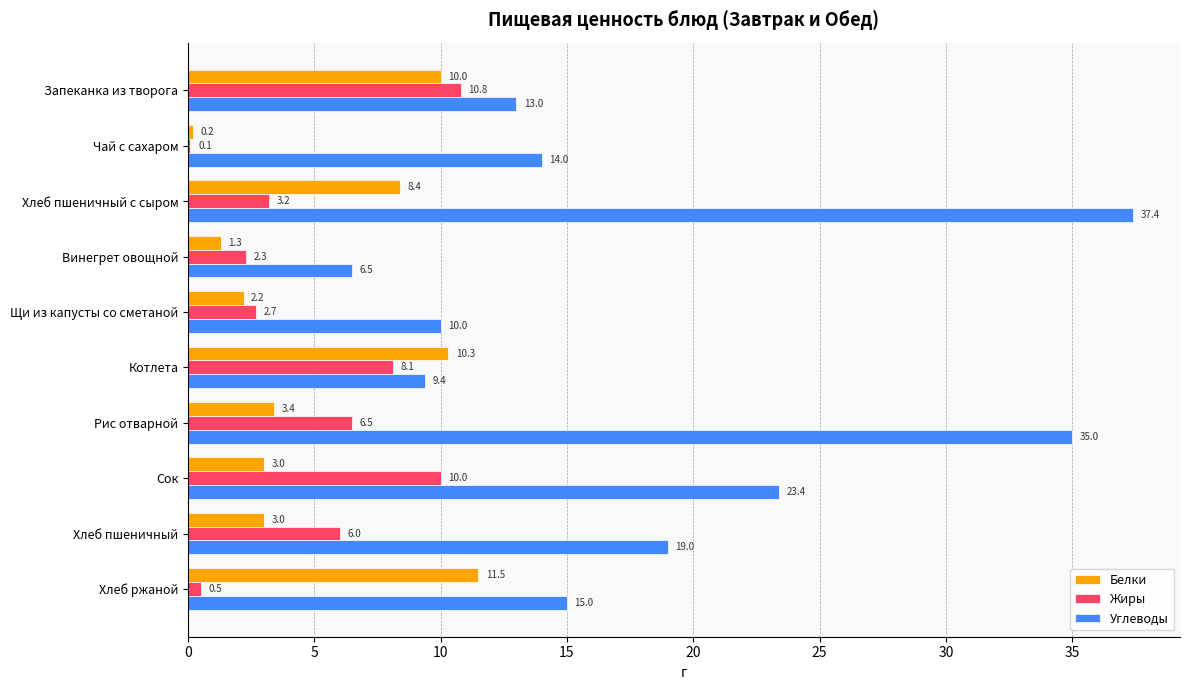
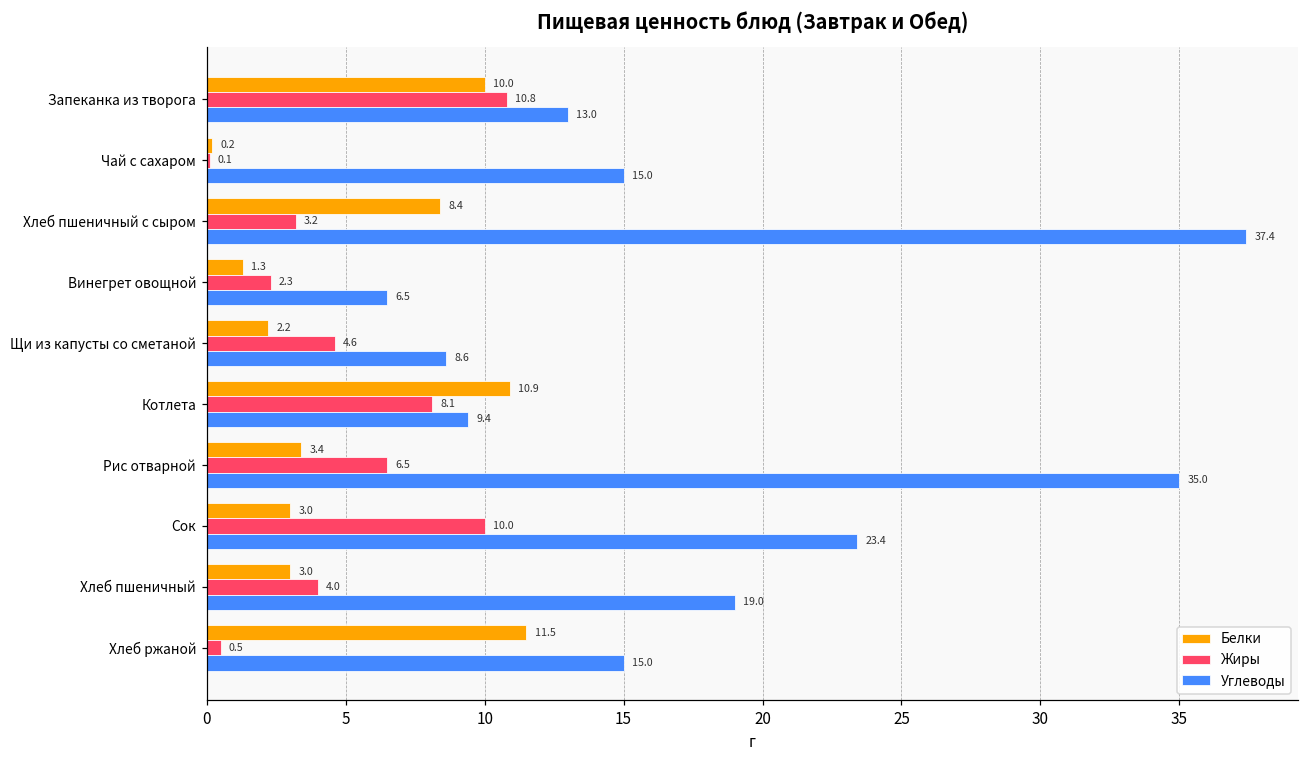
  {
    "Белки": {
      "Запеканка из творога": 10.0,
      "Чай с сахаром": 0.2,
      "Хлеб пшеничный с сыром": 8.4,
      "Винегрет овощной": 1.3,
      "Щи из капусты со сметаной": 2.2,
-     "Котлета": 10.3,
+     "Котлета": 10.9,
      "Рис отварной": 3.4,
      "Сок": 3.0,
      "Хлеб пшеничный": 3.0,
      "Хлеб ржаной": 11.5
    },
    "Жиры": {
      "Запеканка из творога": 10.8,
      "Чай с сахаром": 0.1,
      "Хлеб пшеничный с сыром": 3.2,
      "Винегрет овощной": 2.3,
-     "Щи из капусты со сметаной": 2.7,
+     "Щи из капусты со сметаной": 4.6,
      "Котлета": 8.1,
      "Рис отварной": 6.5,
      "Сок": 10.0,
-     "Хлеб пшеничный": 6.0,
+     "Хлеб пшеничный": 4.0,
      "Хлеб ржаной": 0.5
    },
    "Углеводы": {
      "Запеканка из творога": 13.0,
-     "Чай с сахаром": 14.0,
+     "Чай с сахаром": 15.0,
      "Хлеб пшеничный с сыром": 37.4,
      "Винегрет овощной": 6.5,
-     "Щи из капусты со сметаной": 10.0,
+     "Щи из капусты со сметаной": 8.6,
      "Котлета": 9.4,
      "Рис отварной": 35.0,
      "Сок": 23.4,
      "Хлеб пшеничный": 19.0,
      "Хлеб ржаной": 15.0
    }
  }
